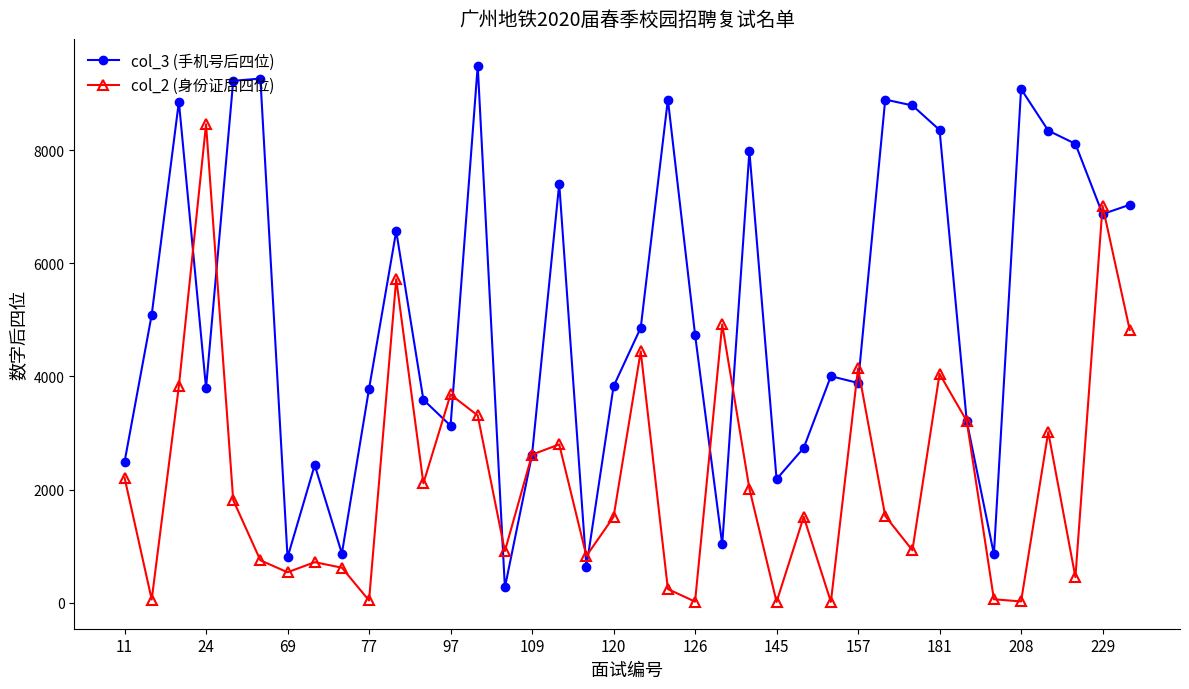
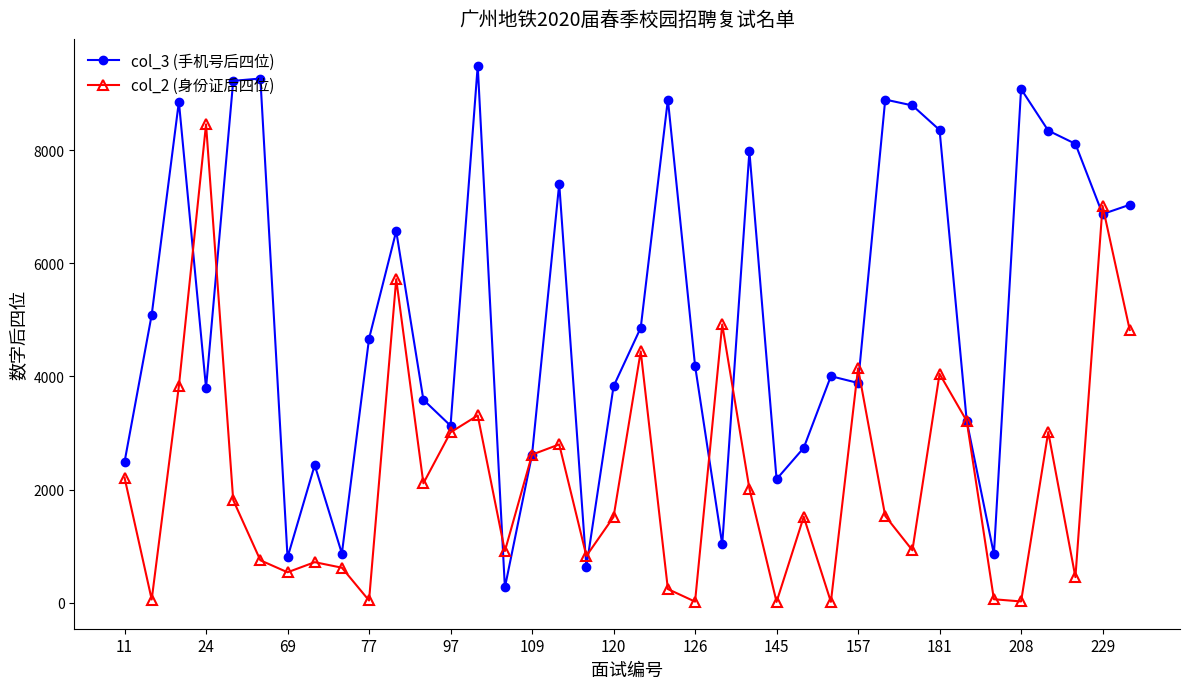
  {
    "col_3 (手机号后四位)": {
      "24": 3800,
      "69": 800,
-     "77": 3800,
+     "77": 4700,
      "97": 3100,
      "120": 3800,
-     "126": 4700,
+     "126": 4200,
      "145": 2200,
      "157": 3900,
      "181": 8400,
      "208": 9100,
      "229": 6900
    },
    "col_2 (身份证后四位)": {
      "24": 8500,
      "69": 500,
      "77": 0,
-     "97": 3700,
+     "97": 3000,
      "120": 1500,
      "126": 0,
      "145": 0,
      "157": 4100,
      "181": 4000,
      "208": 0,
      "229": 7000
    }
  }
